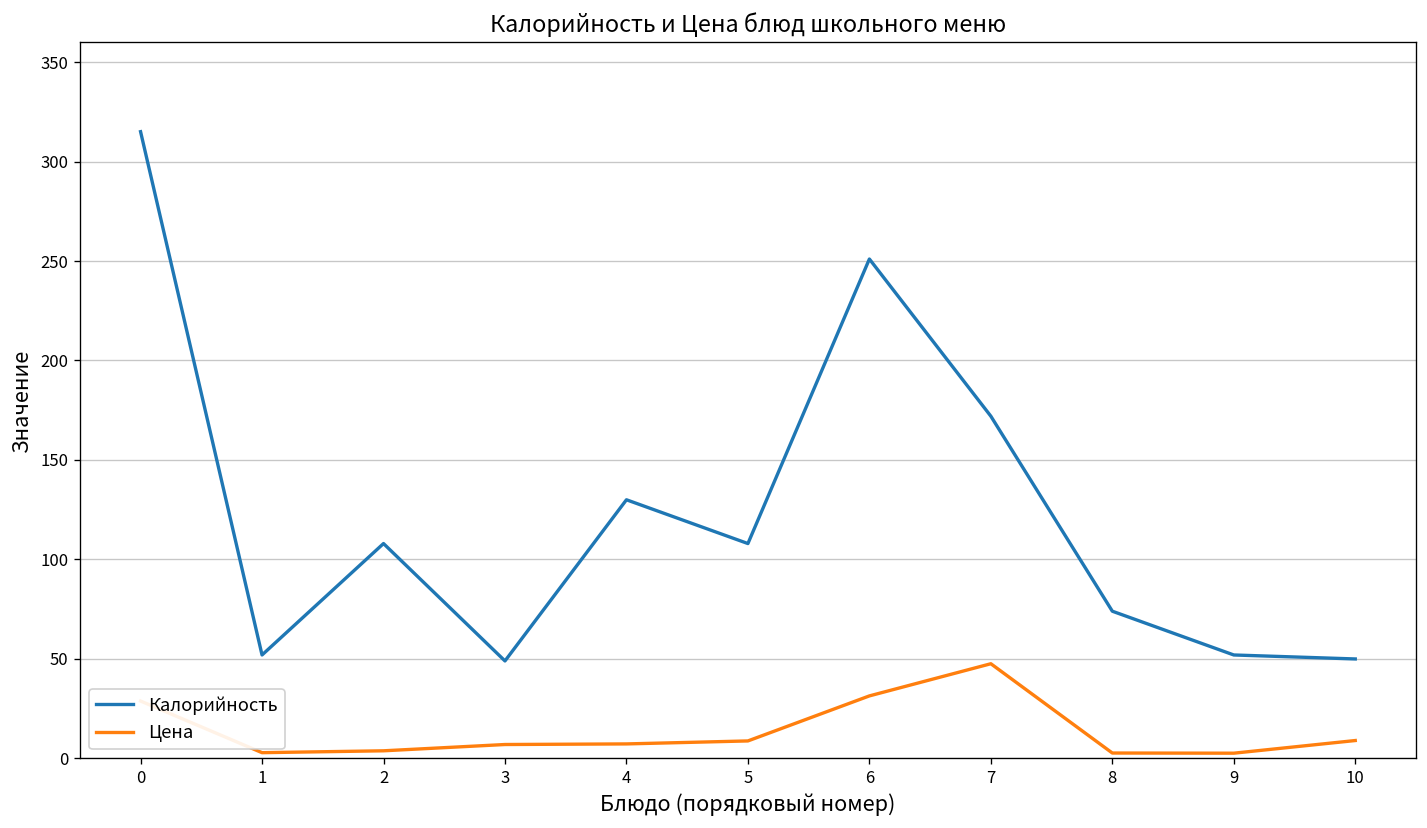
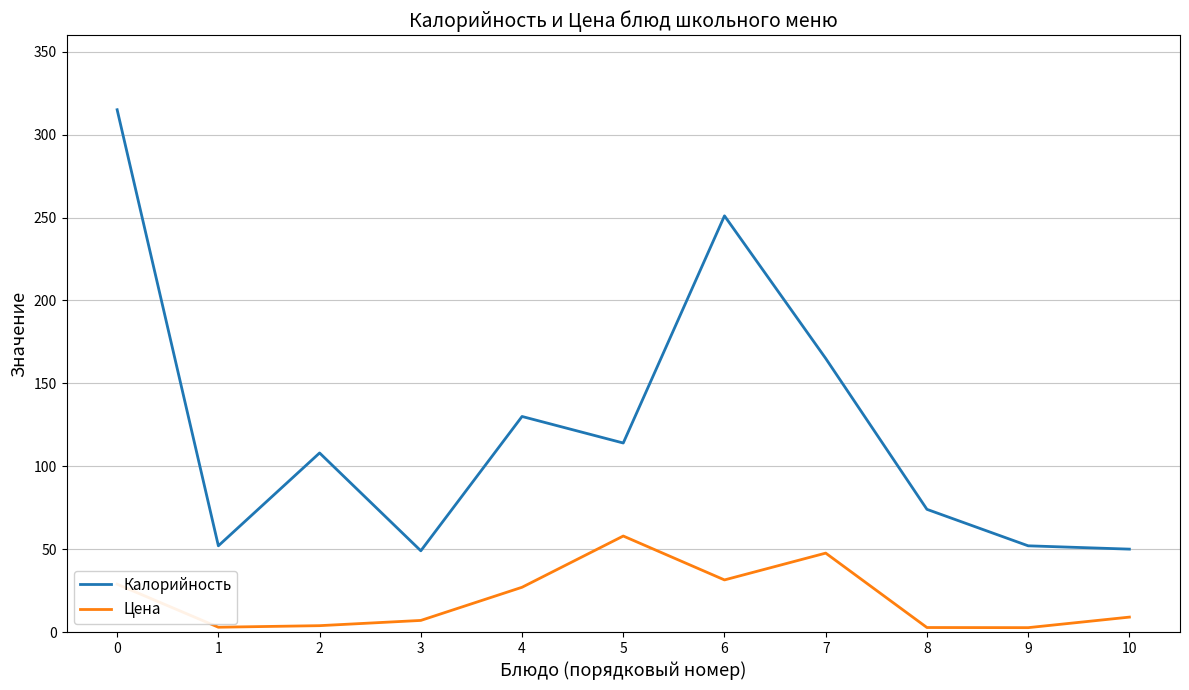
  {
    "Калорийность": {
      "0": 315,
      "1": 52,
      "2": 108,
      "3": 49,
      "4": 130,
-     "5": 108,
+     "5": 114,
      "6": 251,
-     "7": 172,
+     "7": 165,
      "8": 74,
      "9": 52,
      "10": 50
    },
    "Цена": {
      "1": 3,
      "2": 4,
      "3": 7,
-     "4": 7,
-     "5": 9,
+     "4": 27,
+     "5": 58,
      "6": 31,
      "7": 48,
      "8": 3,
      "9": 3,
      "10": 9
    }
  }
